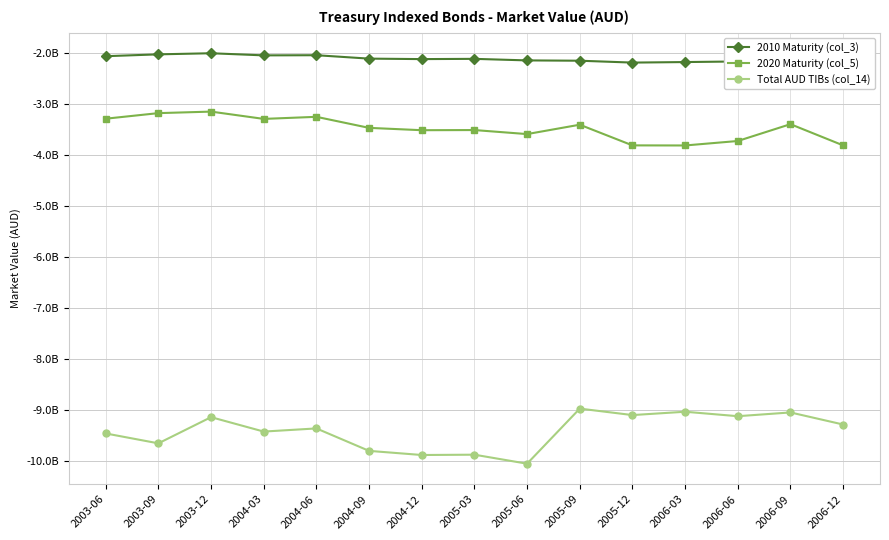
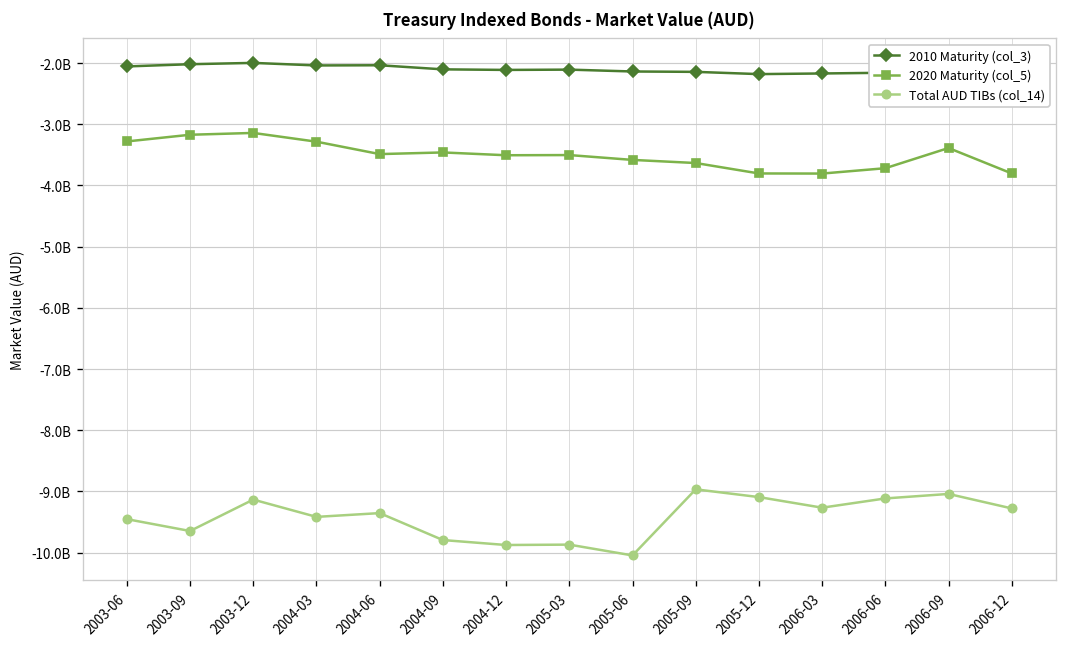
  {
    "2010 Maturity (col_3)": {
      "2003-06": -2100000000,
      "2003-09": -2000000000,
      "2003-12": -2000000000,
      "2004-03": -2000000000,
      "2004-06": -2000000000,
      "2004-09": -2100000000,
      "2004-12": -2100000000,
      "2005-03": -2100000000,
      "2005-06": -2100000000,
      "2005-09": -2100000000,
      "2005-12": -2200000000,
      "2006-03": -2200000000
    },
    "2020 Maturity (col_5)": {
      "2003-06": -3300000000,
      "2003-09": -3200000000,
      "2003-12": -3100000000,
      "2004-03": -3300000000,
-     "2004-06": -3200000000,
+     "2004-06": -3500000000,
      "2004-09": -3500000000,
      "2004-12": -3500000000,
      "2005-03": -3500000000,
      "2005-06": -3600000000,
-     "2005-09": -3400000000,
+     "2005-09": -3600000000,
      "2005-12": -3800000000,
      "2006-03": -3800000000,
      "2006-06": -3700000000,
      "2006-09": -3400000000,
      "2006-12": -3800000000
    },
    "Total AUD TIBs (col_14)": {
      "2003-06": -9500000000,
      "2003-09": -9600000000,
      "2003-12": -9100000000,
      "2004-03": -9400000000,
      "2004-06": -9400000000,
      "2004-09": -9800000000,
      "2004-12": -9900000000,
      "2005-03": -9900000000,
      "2005-06": -10000000000,
      "2005-09": -9000000000,
      "2005-12": -9100000000,
-     "2006-03": -9000000000,
+     "2006-03": -9300000000,
      "2006-06": -9100000000,
      "2006-09": -9000000000,
      "2006-12": -9300000000
    }
  }
